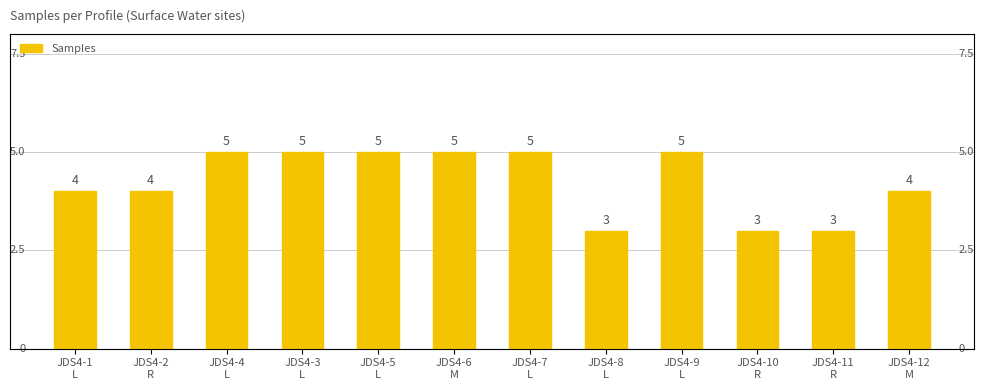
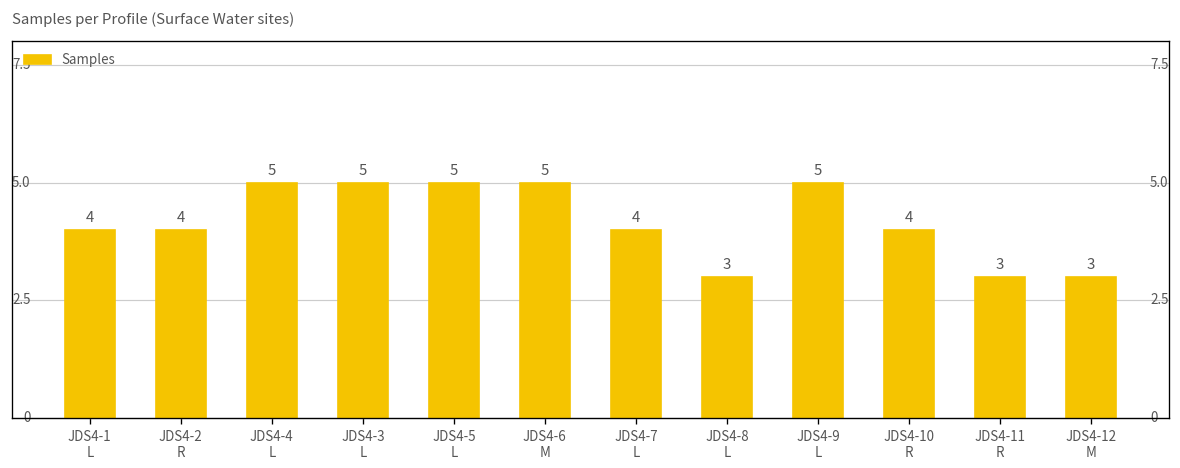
  {
    "JDS4-1 L": 4,
    "JDS4-2 R": 4,
    "JDS4-4 L": 5,
    "JDS4-3 L": 5,
    "JDS4-5 L": 5,
    "JDS4-6 M": 5,
-   "JDS4-7 L": 5,
+   "JDS4-7 L": 4,
    "JDS4-8 L": 3,
    "JDS4-9 L": 5,
-   "JDS4-10 R": 3,
+   "JDS4-10 R": 4,
    "JDS4-11 R": 3,
-   "JDS4-12 M": 4
+   "JDS4-12 M": 3
  }
